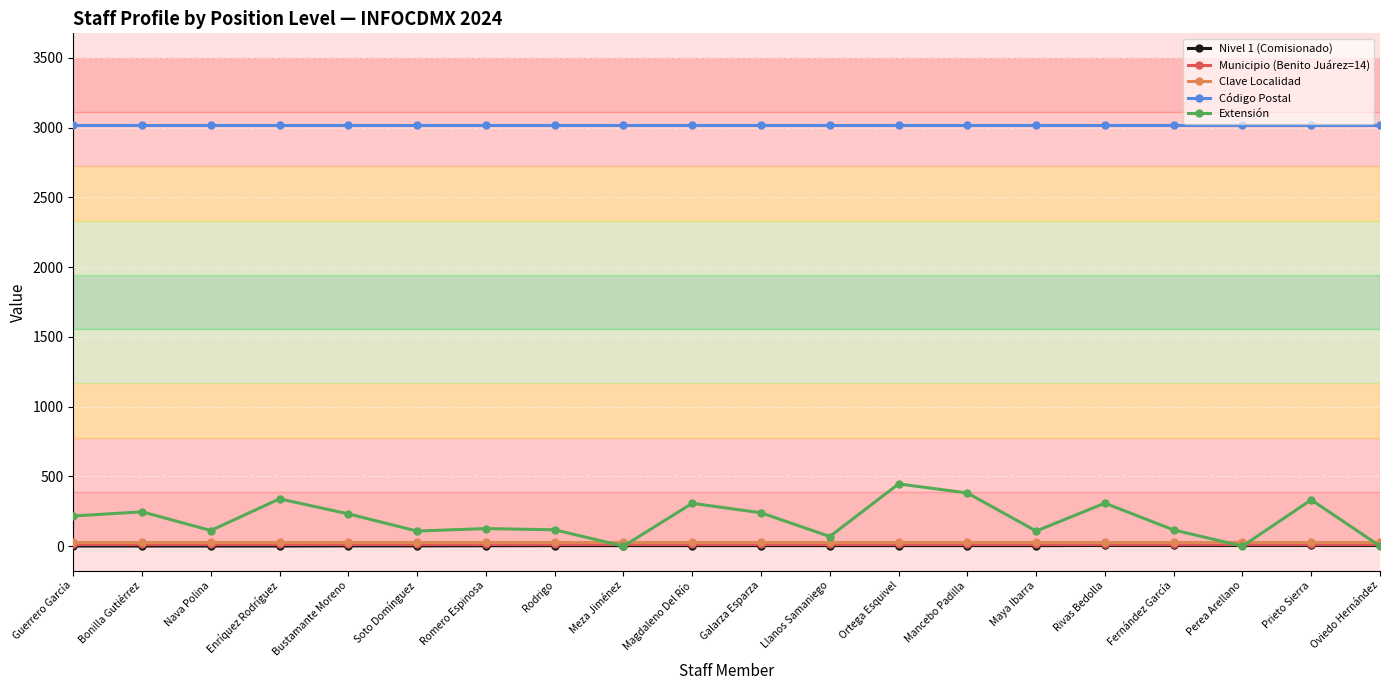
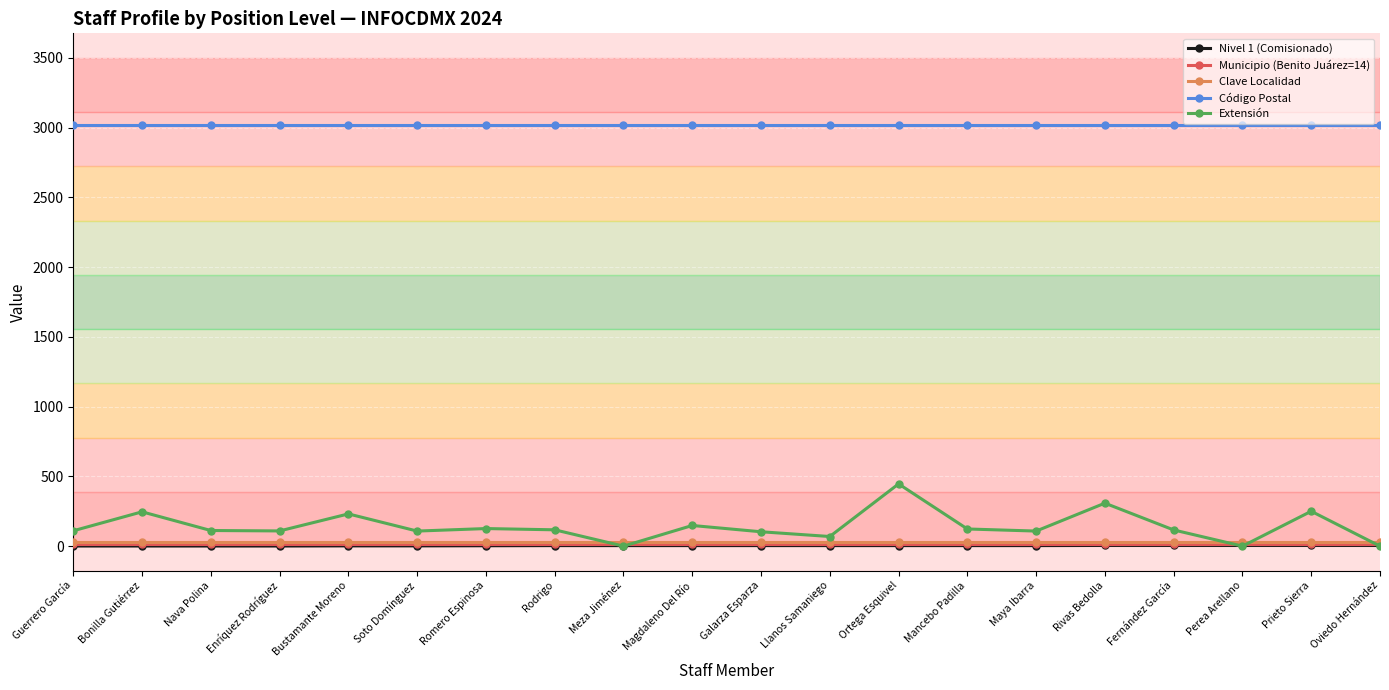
  {
    "Código Postal": {
      "Guerrero García": 3020,
      "Bonilla Gutiérrez": 3020,
      "Nava Polina": 3020,
      "Enríquez Rodríguez": 3020,
      "Bustamante Moreno": 3020,
      "Soto Domínguez": 3020,
      "Romero Espinosa": 3020,
      "Rodrigo": 3020,
      "Meza Jiménez": 3020,
      "Magdaleno Del Río": 3020,
      "Galarza Esparza": 3020,
      "Llanos Samaniego": 3020,
      "Ortega Esquivel": 3020,
      "Mancebo Padilla": 3020,
      "Maya Ibarra": 3020,
      "Rivas Bedolla": 3020,
      "Fernández García": 3020,
      "Perea Arellano": 3020,
      "Prieto Sierra": 3020,
      "Oviedo Hernández": 3020
    },
    "Extensión": {
-     "Guerrero García": 220,
+     "Guerrero García": 110,
      "Bonilla Gutiérrez": 250,
      "Nava Polina": 110,
-     "Enríquez Rodríguez": 340,
+     "Enríquez Rodríguez": 110,
      "Bustamante Moreno": 230,
      "Soto Domínguez": 110,
      "Romero Espinosa": 130,
      "Rodrigo": 120,
-     "Magdaleno Del Río": 310,
-     "Galarza Esparza": 240,
+     "Magdaleno Del Río": 150,
+     "Galarza Esparza": 100,
      "Llanos Samaniego": 70,
      "Ortega Esquivel": 450,
-     "Mancebo Padilla": 380,
+     "Mancebo Padilla": 120,
      "Maya Ibarra": 110,
      "Rivas Bedolla": 310,
      "Fernández García": 120,
-     "Prieto Sierra": 330
+     "Prieto Sierra": 250
    }
  }
